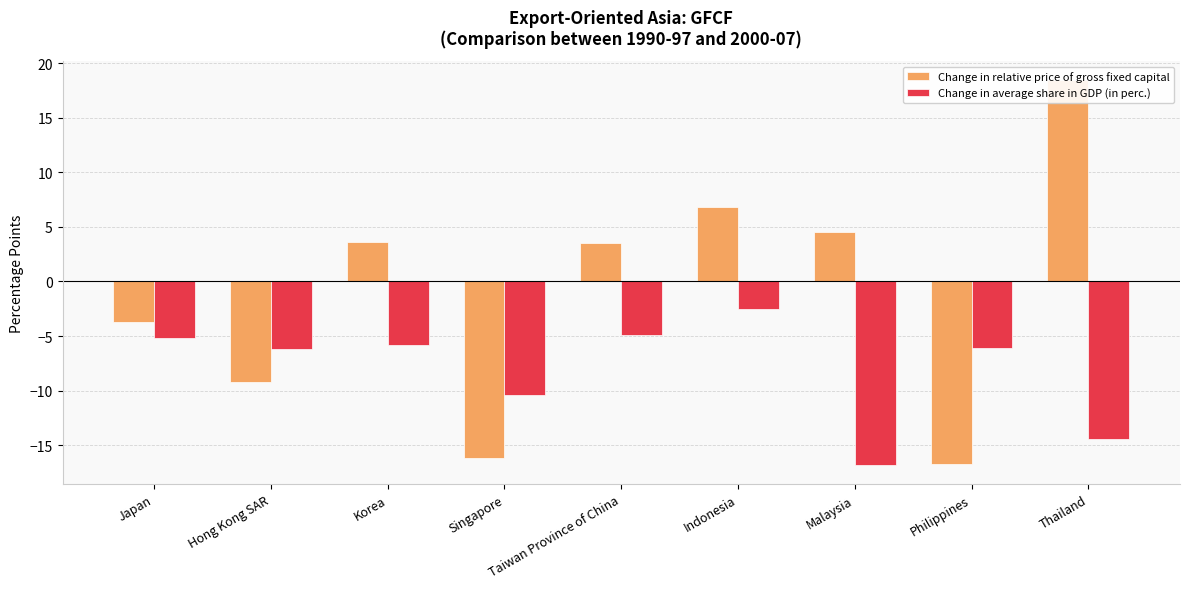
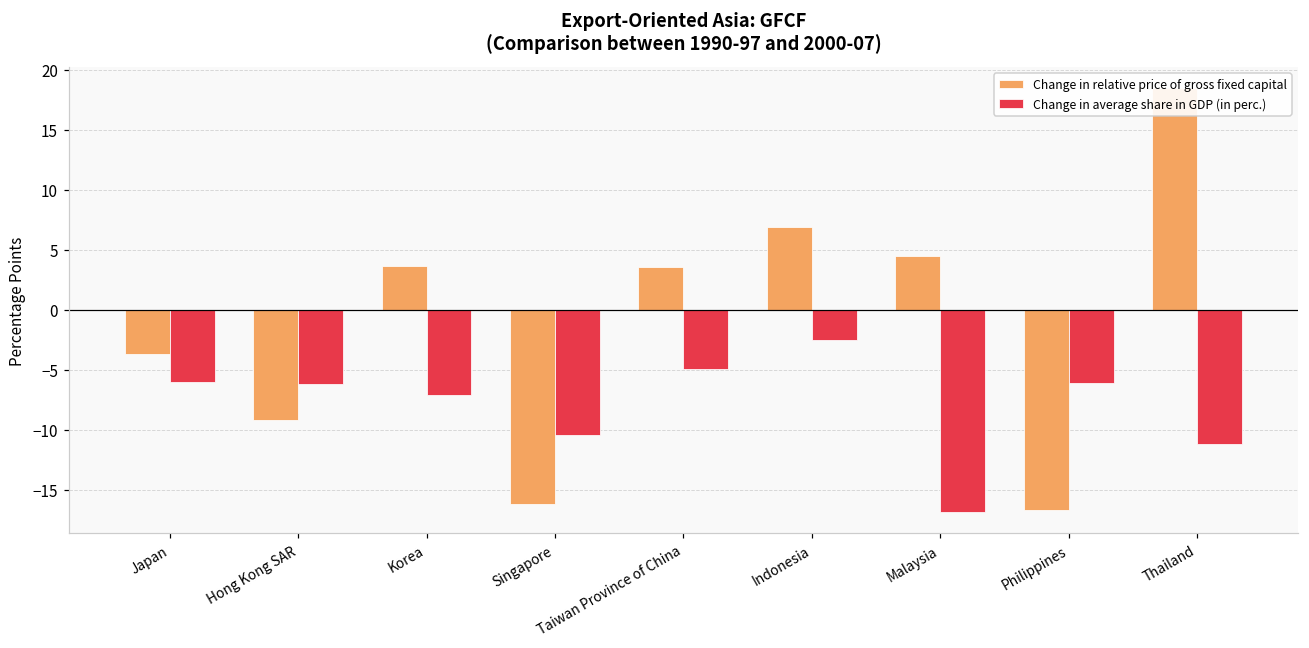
  {
    "Change in relative price of gross fixed capital": {
      "Japan": -3.7,
      "Hong Kong SAR": -9.2,
      "Korea": 3.7,
      "Singapore": -16.2,
      "Taiwan Province of China": 3.6,
      "Indonesia": 6.9,
      "Malaysia": 4.5,
      "Philippines": -16.7
    },
    "Change in average share in GDP (in perc.)": {
-     "Japan": -5.2,
+     "Japan": -6.0,
      "Hong Kong SAR": -6.2,
-     "Korea": -5.8,
+     "Korea": -7.1,
      "Singapore": -10.4,
      "Taiwan Province of China": -4.9,
      "Indonesia": -2.5,
      "Malaysia": -16.8,
      "Philippines": -6.1,
-     "Thailand": -14.4
+     "Thailand": -11.2
    }
  }
